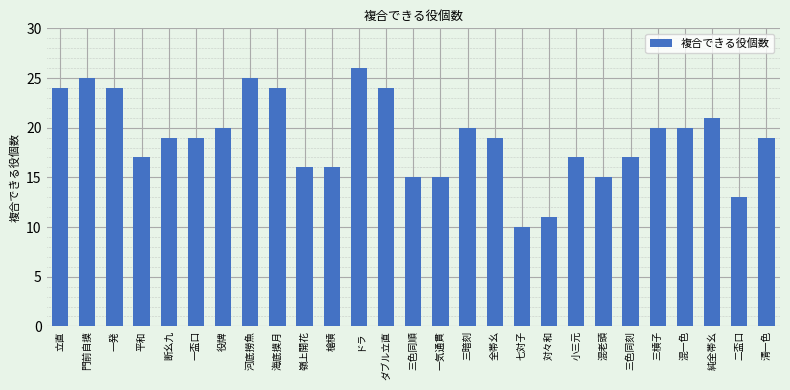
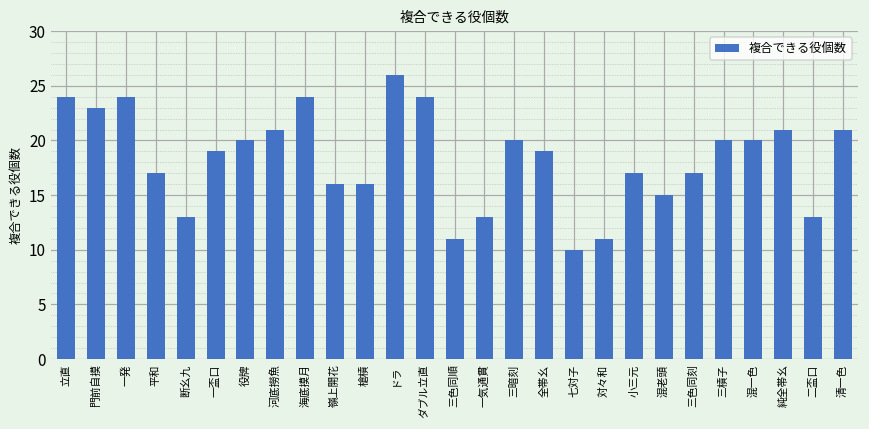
  {
    "立直": 24,
-   "門前自摸": 25,
+   "門前自摸": 23,
    "一発": 24,
    "平和": 17,
-   "断幺九": 19,
+   "断幺九": 13,
    "一盃口": 19,
    "役牌": 20,
-   "河底撈魚": 25,
+   "河底撈魚": 21,
    "海底摸月": 24,
    "嶺上開花": 16,
    "槍槓": 16,
    "ドラ": 26,
    "ダブル立直": 24,
-   "三色同順": 15,
-   "一気通貫": 15,
+   "三色同順": 11,
+   "一気通貫": 13,
    "三暗刻": 20,
    "全帯幺": 19,
    "七対子": 10,
    "対々和": 11,
    "小三元": 17,
    "混老頭": 15,
    "三色同刻": 17,
    "三槓子": 20,
    "混一色": 20,
    "純全帯幺": 21,
    "二盃口": 13,
-   "清一色": 19
+   "清一色": 21
  }
